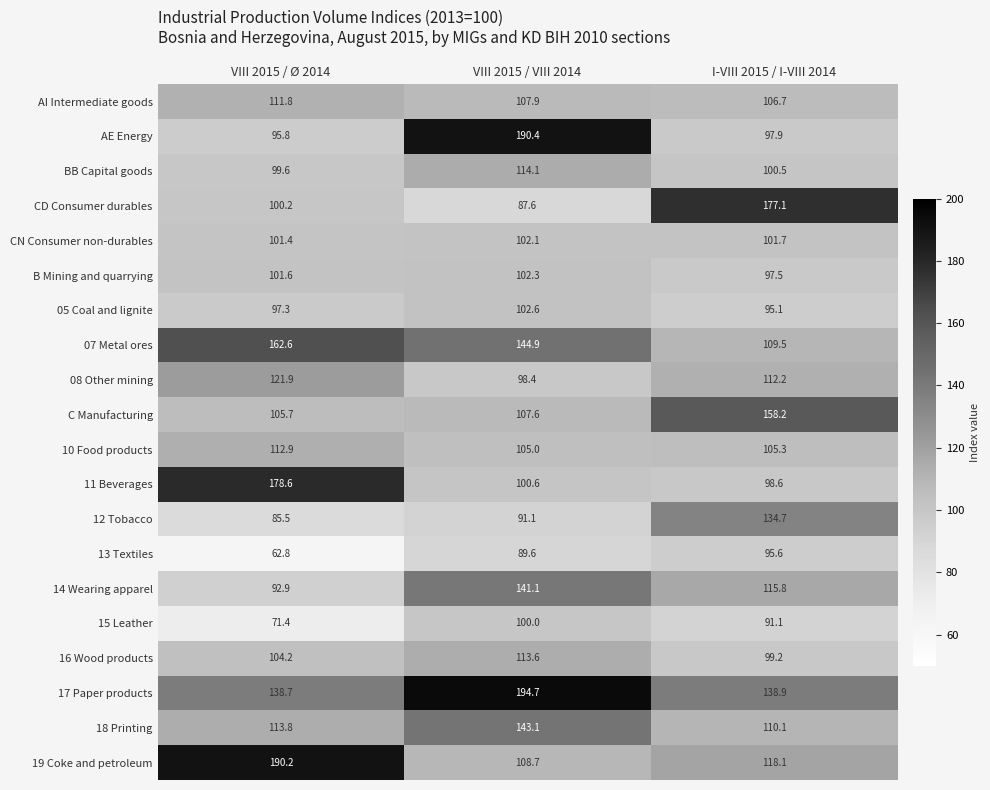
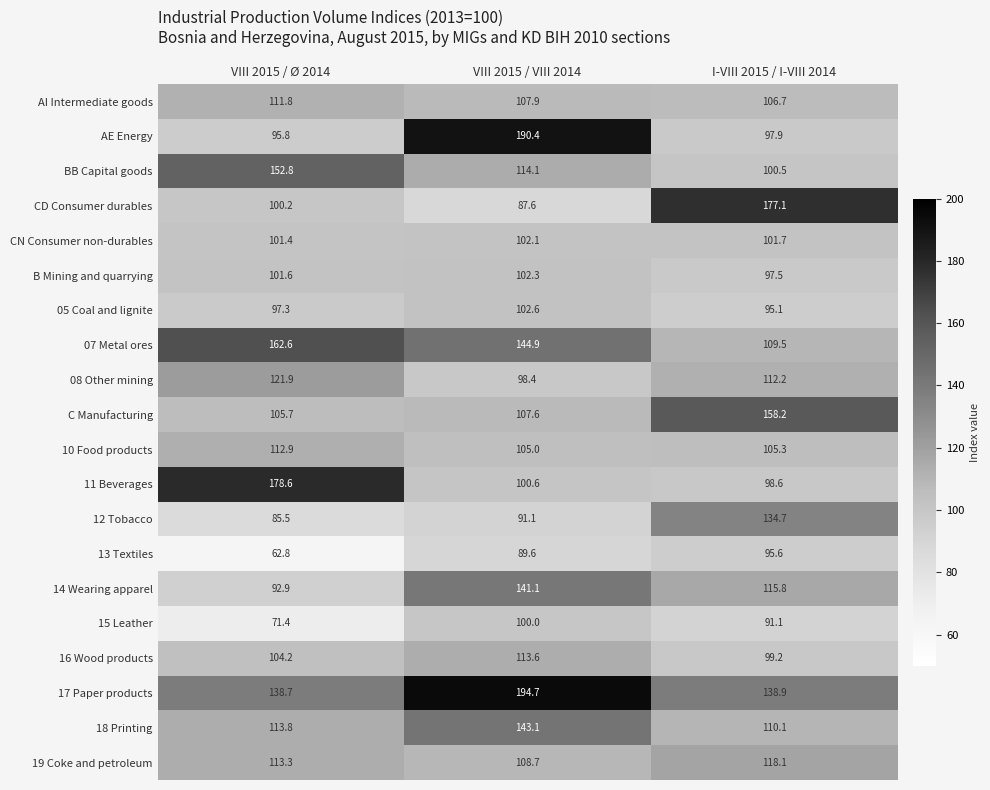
  {
    "AI Intermediate goods": {
      "VIII 2015 / Ø 2014": 111.8,
      "VIII 2015 / VIII 2014": 107.9,
      "I-VIII 2015 / I-VIII 2014": 106.7
    },
    "AE Energy": {
      "VIII 2015 / Ø 2014": 95.8,
      "VIII 2015 / VIII 2014": 190.4,
      "I-VIII 2015 / I-VIII 2014": 97.9
    },
    "BB Capital goods": {
-     "VIII 2015 / Ø 2014": 99.6,
+     "VIII 2015 / Ø 2014": 152.8,
      "VIII 2015 / VIII 2014": 114.1,
      "I-VIII 2015 / I-VIII 2014": 100.5
    },
    "CD Consumer durables": {
      "VIII 2015 / Ø 2014": 100.2,
      "VIII 2015 / VIII 2014": 87.6,
      "I-VIII 2015 / I-VIII 2014": 177.1
    },
    "CN Consumer non-durables": {
      "VIII 2015 / Ø 2014": 101.4,
      "VIII 2015 / VIII 2014": 102.1,
      "I-VIII 2015 / I-VIII 2014": 101.7
    },
    "B Mining and quarrying": {
      "VIII 2015 / Ø 2014": 101.6,
      "VIII 2015 / VIII 2014": 102.3,
      "I-VIII 2015 / I-VIII 2014": 97.5
    },
    "05 Coal and lignite": {
      "VIII 2015 / Ø 2014": 97.3,
      "VIII 2015 / VIII 2014": 102.6,
      "I-VIII 2015 / I-VIII 2014": 95.1
    },
    "07 Metal ores": {
      "VIII 2015 / Ø 2014": 162.6,
      "VIII 2015 / VIII 2014": 144.9,
      "I-VIII 2015 / I-VIII 2014": 109.5
    },
    "08 Other mining": {
      "VIII 2015 / Ø 2014": 121.9,
      "VIII 2015 / VIII 2014": 98.4,
      "I-VIII 2015 / I-VIII 2014": 112.2
    },
    "C Manufacturing": {
      "VIII 2015 / Ø 2014": 105.7,
      "VIII 2015 / VIII 2014": 107.6,
      "I-VIII 2015 / I-VIII 2014": 158.2
    },
    "10 Food products": {
      "VIII 2015 / Ø 2014": 112.9,
      "VIII 2015 / VIII 2014": 105.0,
      "I-VIII 2015 / I-VIII 2014": 105.3
    },
    "11 Beverages": {
      "VIII 2015 / Ø 2014": 178.6,
      "VIII 2015 / VIII 2014": 100.6,
      "I-VIII 2015 / I-VIII 2014": 98.6
    },
    "12 Tobacco": {
      "VIII 2015 / Ø 2014": 85.5,
      "VIII 2015 / VIII 2014": 91.1,
      "I-VIII 2015 / I-VIII 2014": 134.7
    },
    "13 Textiles": {
      "VIII 2015 / Ø 2014": 62.8,
      "VIII 2015 / VIII 2014": 89.6,
      "I-VIII 2015 / I-VIII 2014": 95.6
    },
    "14 Wearing apparel": {
      "VIII 2015 / Ø 2014": 92.9,
      "VIII 2015 / VIII 2014": 141.1,
      "I-VIII 2015 / I-VIII 2014": 115.8
    },
    "15 Leather": {
      "VIII 2015 / Ø 2014": 71.4,
      "VIII 2015 / VIII 2014": 100.0,
      "I-VIII 2015 / I-VIII 2014": 91.1
    },
    "16 Wood products": {
      "VIII 2015 / Ø 2014": 104.2,
      "VIII 2015 / VIII 2014": 113.6,
      "I-VIII 2015 / I-VIII 2014": 99.2
    },
    "17 Paper products": {
      "VIII 2015 / Ø 2014": 138.7,
      "VIII 2015 / VIII 2014": 194.7,
      "I-VIII 2015 / I-VIII 2014": 138.9
    },
    "18 Printing": {
      "VIII 2015 / Ø 2014": 113.8,
      "VIII 2015 / VIII 2014": 143.1,
      "I-VIII 2015 / I-VIII 2014": 110.1
    },
    "19 Coke and petroleum": {
-     "VIII 2015 / Ø 2014": 190.2,
+     "VIII 2015 / Ø 2014": 113.3,
      "VIII 2015 / VIII 2014": 108.7,
      "I-VIII 2015 / I-VIII 2014": 118.1
    }
  }
